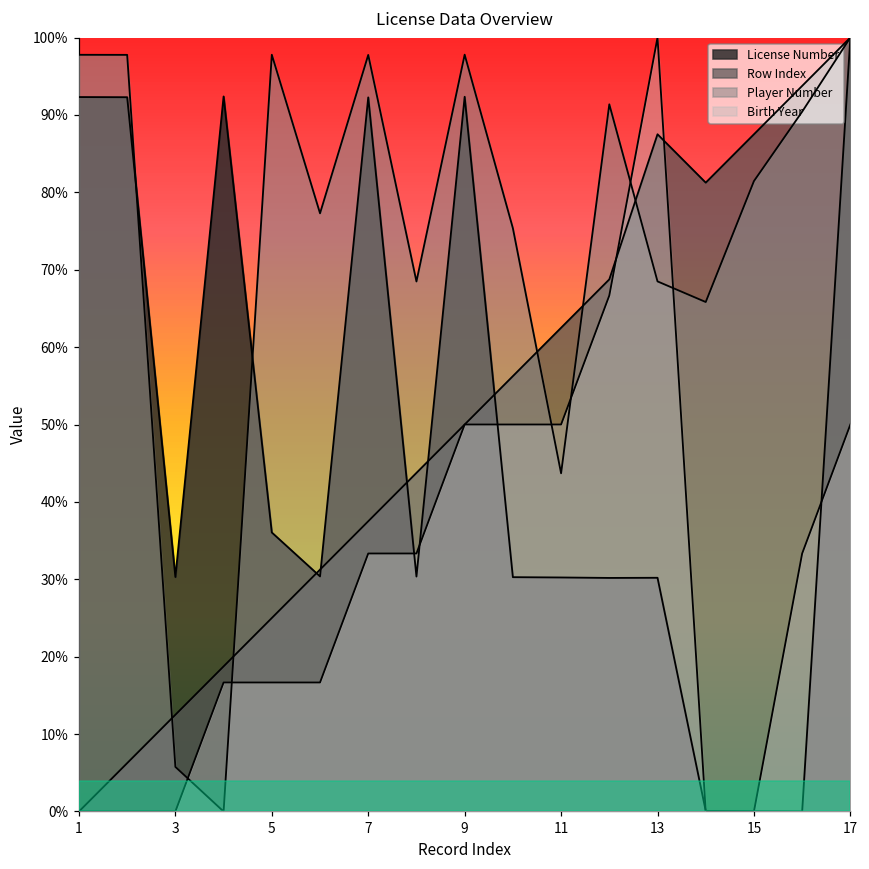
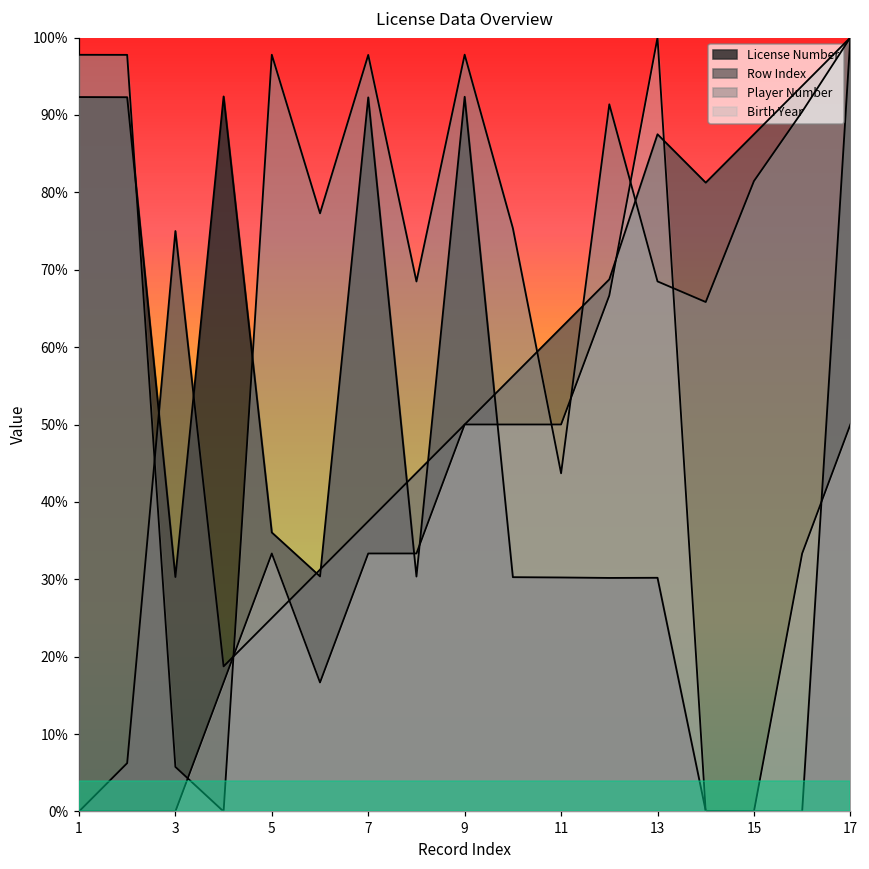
  {
    "License Number": {
      "1": "92%",
      "3": "30%",
      "5": "36%",
      "7": "92%",
      "9": "92%",
      "11": "30%",
      "13": "30%"
    },
    "Row Index": {
-     "3": "13%",
+     "3": "75%",
      "5": "25%",
      "7": "38%",
      "11": "63%",
      "13": "88%",
      "15": "88%"
    },
    "Player Number": {
      "1": "98%",
      "3": "6%",
      "5": "98%",
      "7": "98%",
      "9": "98%",
      "11": "44%",
      "13": "68%",
      "15": "81%"
    },
    "Birth Year": {
-     "5": "17%",
+     "5": "33%",
      "7": "33%",
      "11": "50%",
      "13": "100%",
      "17": "50%"
    }
  }
